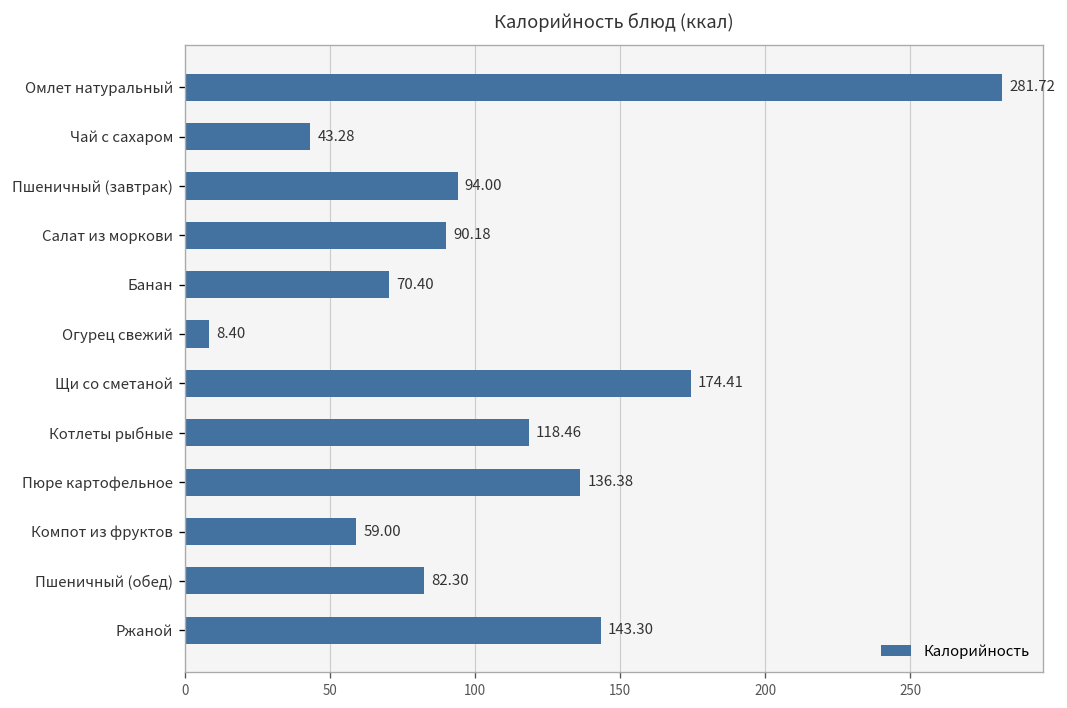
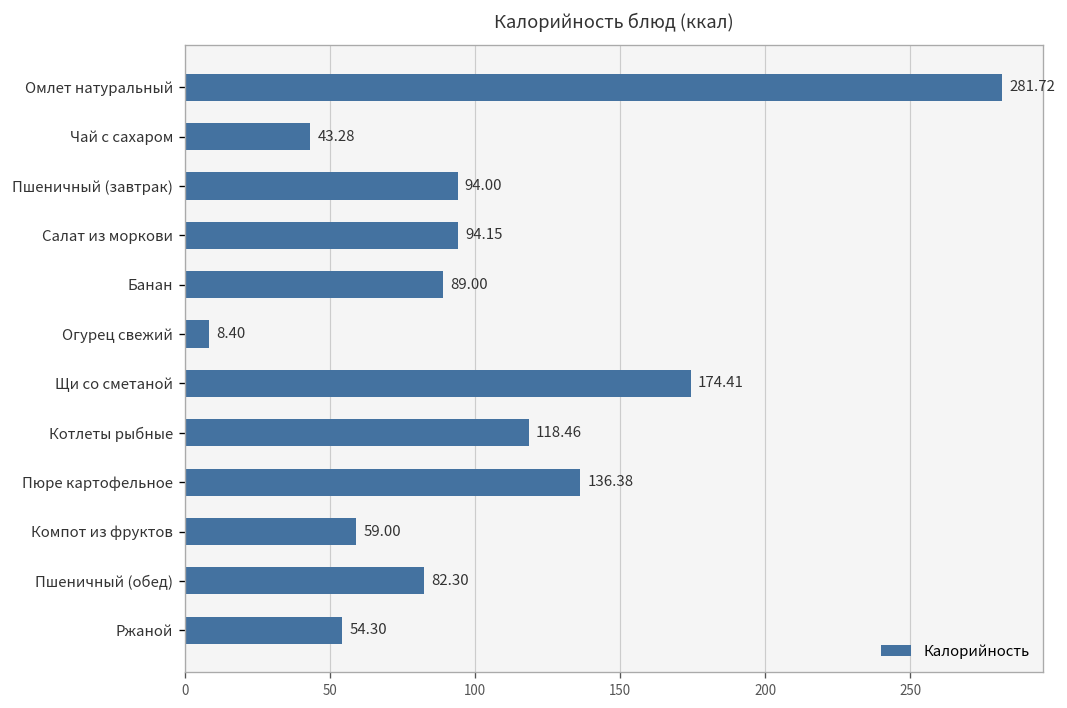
  {
    "Омлет натуральный": 281.72,
    "Чай с сахаром": 43.28,
    "Пшеничный (завтрак)": 94.00,
-   "Салат из моркови": 90.18,
-   "Банан": 70.40,
+   "Салат из моркови": 94.15,
+   "Банан": 89.00,
    "Огурец свежий": 8.40,
    "Щи со сметаной": 174.41,
    "Котлеты рыбные": 118.46,
    "Пюре картофельное": 136.38,
    "Компот из фруктов": 59.00,
    "Пшеничный (обед)": 82.30,
-   "Ржаной": 143.30
+   "Ржаной": 54.30
  }
